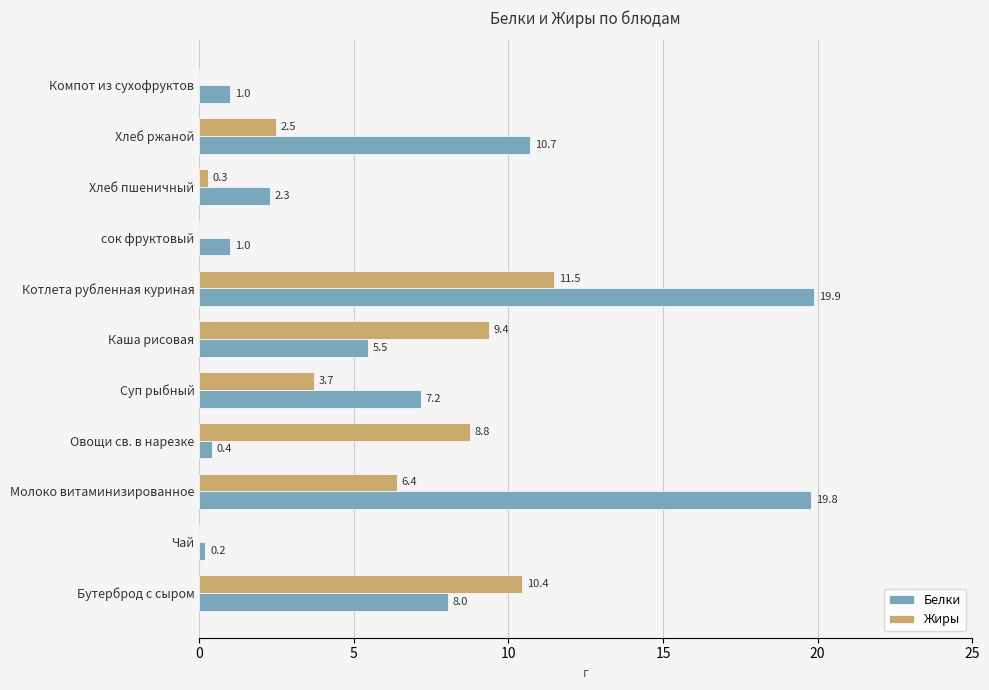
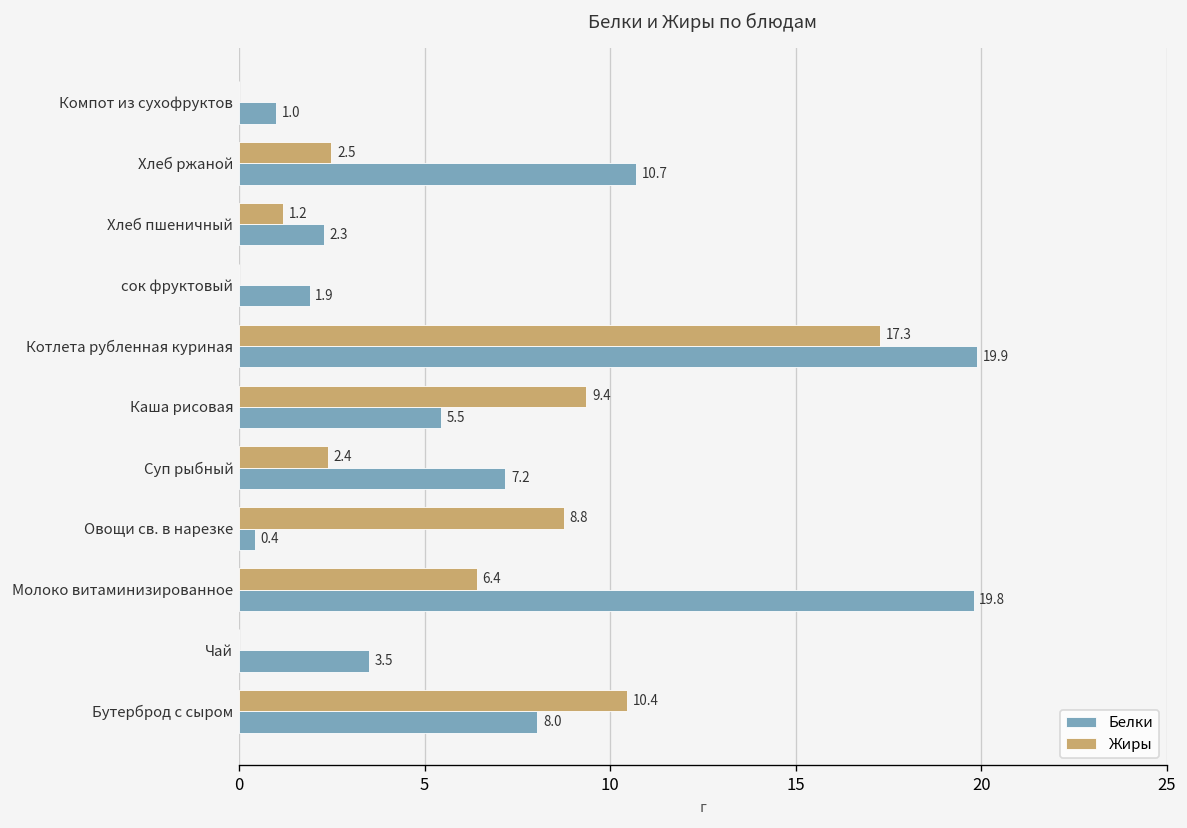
  {
    "Белки": {
      "Компот из сухофруктов": 1.0,
      "Хлеб ржаной": 10.7,
      "Хлеб пшеничный": 2.3,
-     "сок фруктовый": 1.0,
+     "сок фруктовый": 1.9,
      "Котлета рубленная куриная": 19.9,
      "Каша рисовая": 5.5,
      "Суп рыбный": 7.2,
      "Овощи св. в нарезке": 0.4,
      "Молоко витаминизированное": 19.8,
-     "Чай": 0.2,
+     "Чай": 3.5,
      "Бутерброд с сыром": 8.0
    },
    "Жиры": {
      "Хлеб ржаной": 2.5,
-     "Хлеб пшеничный": 0.3,
-     "Котлета рубленная куриная": 11.5,
+     "Хлеб пшеничный": 1.2,
+     "Котлета рубленная куриная": 17.3,
      "Каша рисовая": 9.4,
-     "Суп рыбный": 3.7,
+     "Суп рыбный": 2.4,
      "Овощи св. в нарезке": 8.8,
      "Молоко витаминизированное": 6.4,
      "Бутерброд с сыром": 10.4
    }
  }
